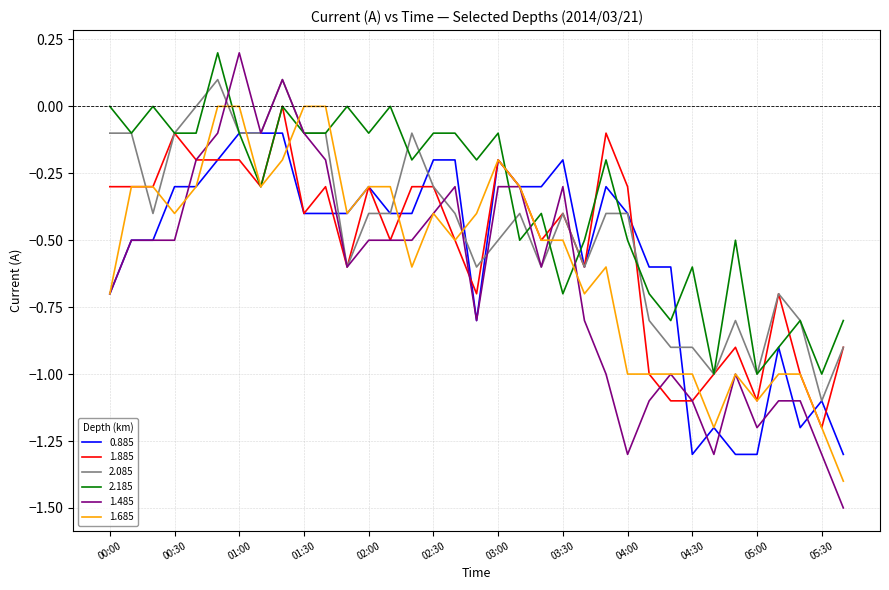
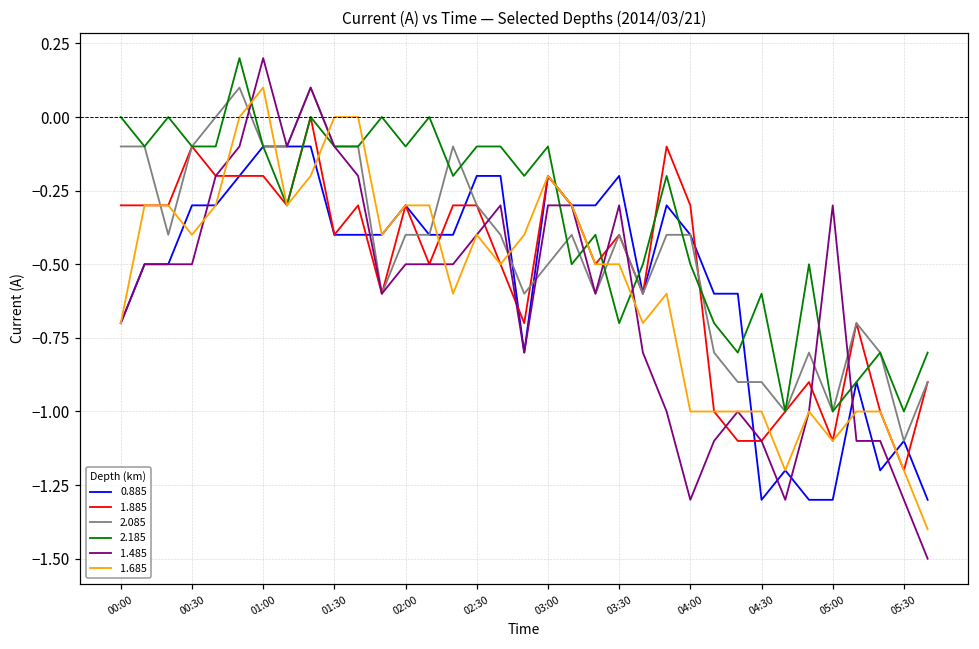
  {
    "0.885": {
      "00:30": -0.3,
      "02:30": -0.2,
      "03:30": -0.2,
      "04:30": -1.3,
      "05:00": -1.3
    },
    "1.885": {
      "00:00": -0.3,
      "01:00": -0.2,
      "04:00": -0.3
    },
    "2.085": {
      "00:00": -0.1,
      "02:00": -0.4,
      "03:00": -0.5,
      "04:30": -0.9
    },
    "2.185": {
      "00:00": 0.0,
      "02:00": -0.1,
      "02:30": -0.1,
      "03:00": -0.1,
      "03:30": -0.7,
      "04:00": -0.5,
      "04:30": -0.6,
      "05:30": -1.0
    },
    "1.485": {
      "00:30": -0.5,
      "01:00": 0.2,
      "02:00": -0.5,
      "03:00": -0.3,
      "03:30": -0.3,
      "04:00": -1.3,
-     "05:00": -1.2,
+     "05:00": -0.3,
      "05:30": -1.3
    },
    "1.685": {
      "00:30": -0.4,
-     "01:00": 0.0,
+     "01:00": 0.1,
      "01:30": 0.0,
      "03:30": -0.5,
      "04:00": -1.0,
      "04:30": -1.0
    }
  }
